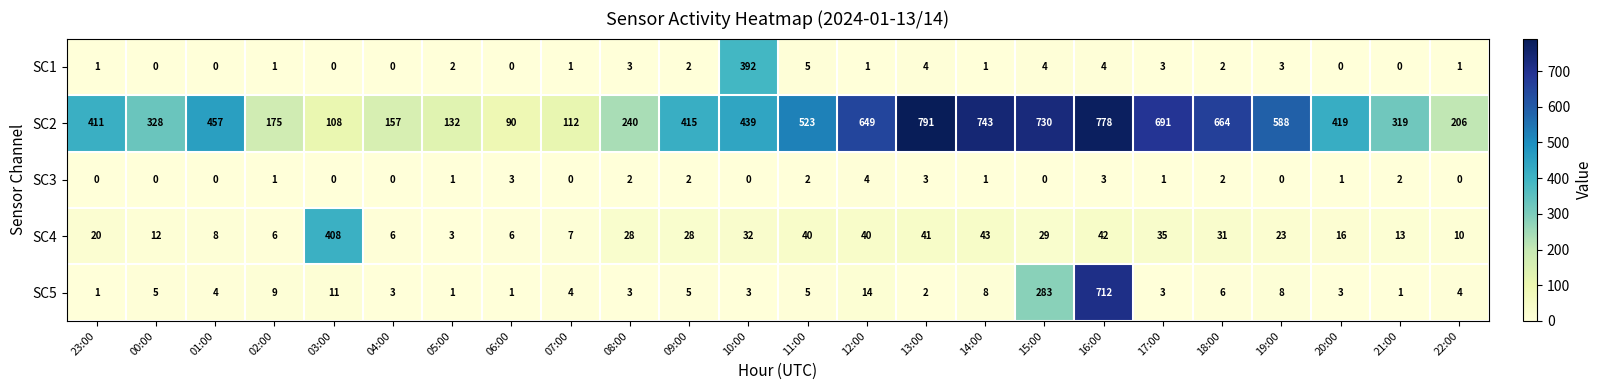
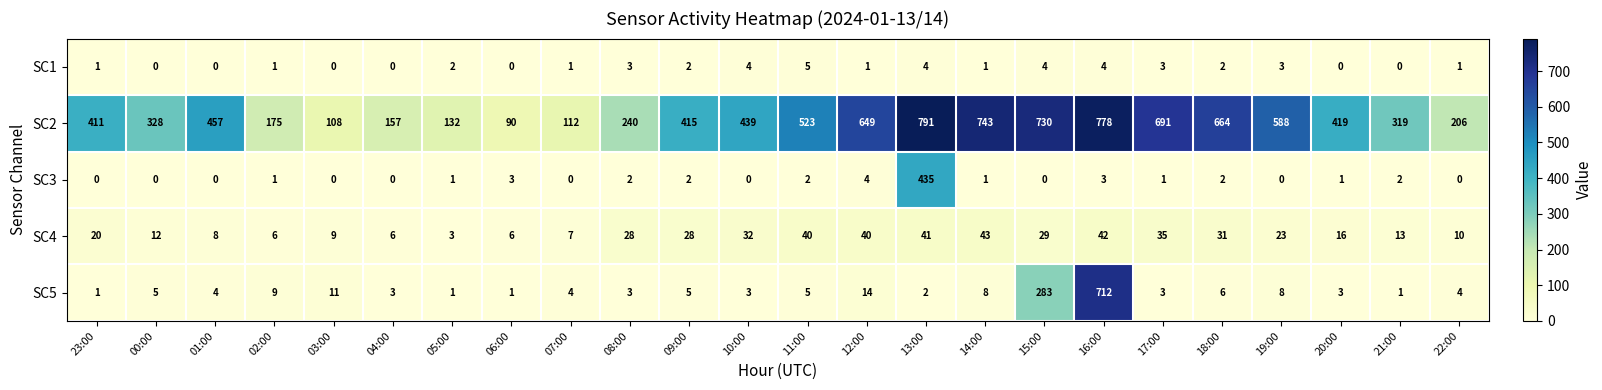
  {
    "SC1": {
      "23:00": 1,
      "00:00": 0,
      "01:00": 0,
      "02:00": 1,
      "03:00": 0,
      "04:00": 0,
      "05:00": 2,
      "06:00": 0,
      "07:00": 1,
      "08:00": 3,
      "09:00": 2,
-     "10:00": 392,
+     "10:00": 4,
      "11:00": 5,
      "12:00": 1,
      "13:00": 4,
      "14:00": 1,
      "15:00": 4,
      "16:00": 4,
      "17:00": 3,
      "18:00": 2,
      "19:00": 3,
      "20:00": 0,
      "21:00": 0,
      "22:00": 1
    },
    "SC2": {
      "23:00": 411,
      "00:00": 328,
      "01:00": 457,
      "02:00": 175,
      "03:00": 108,
      "04:00": 157,
      "05:00": 132,
      "06:00": 90,
      "07:00": 112,
      "08:00": 240,
      "09:00": 415,
      "10:00": 439,
      "11:00": 523,
      "12:00": 649,
      "13:00": 791,
      "14:00": 743,
      "15:00": 730,
      "16:00": 778,
      "17:00": 691,
      "18:00": 664,
      "19:00": 588,
      "20:00": 419,
      "21:00": 319,
      "22:00": 206
    },
    "SC3": {
      "23:00": 0,
      "00:00": 0,
      "01:00": 0,
      "02:00": 1,
      "03:00": 0,
      "04:00": 0,
      "05:00": 1,
      "06:00": 3,
      "07:00": 0,
      "08:00": 2,
      "09:00": 2,
      "10:00": 0,
      "11:00": 2,
      "12:00": 4,
-     "13:00": 3,
+     "13:00": 435,
      "14:00": 1,
      "15:00": 0,
      "16:00": 3,
      "17:00": 1,
      "18:00": 2,
      "19:00": 0,
      "20:00": 1,
      "21:00": 2,
      "22:00": 0
    },
    "SC4": {
      "23:00": 20,
      "00:00": 12,
      "01:00": 8,
      "02:00": 6,
-     "03:00": 408,
+     "03:00": 9,
      "04:00": 6,
      "05:00": 3,
      "06:00": 6,
      "07:00": 7,
      "08:00": 28,
      "09:00": 28,
      "10:00": 32,
      "11:00": 40,
      "12:00": 40,
      "13:00": 41,
      "14:00": 43,
      "15:00": 29,
      "16:00": 42,
      "17:00": 35,
      "18:00": 31,
      "19:00": 23,
      "20:00": 16,
      "21:00": 13,
      "22:00": 10
    },
    "SC5": {
      "23:00": 1,
      "00:00": 5,
      "01:00": 4,
      "02:00": 9,
      "03:00": 11,
      "04:00": 3,
      "05:00": 1,
      "06:00": 1,
      "07:00": 4,
      "08:00": 3,
      "09:00": 5,
      "10:00": 3,
      "11:00": 5,
      "12:00": 14,
      "13:00": 2,
      "14:00": 8,
      "15:00": 283,
      "16:00": 712,
      "17:00": 3,
      "18:00": 6,
      "19:00": 8,
      "20:00": 3,
      "21:00": 1,
      "22:00": 4
    }
  }
